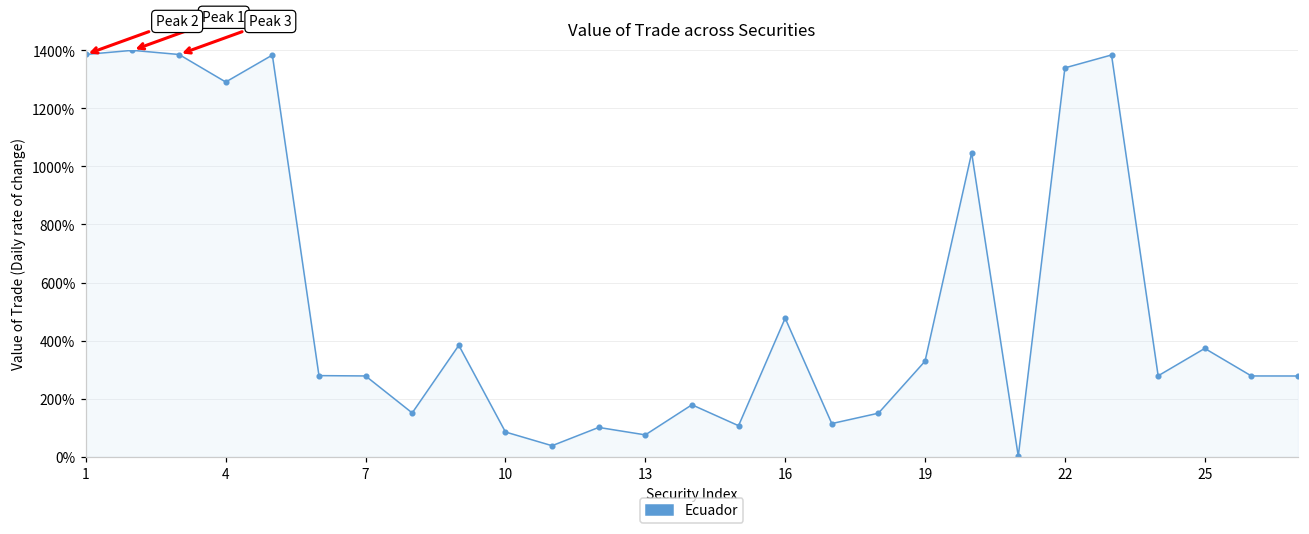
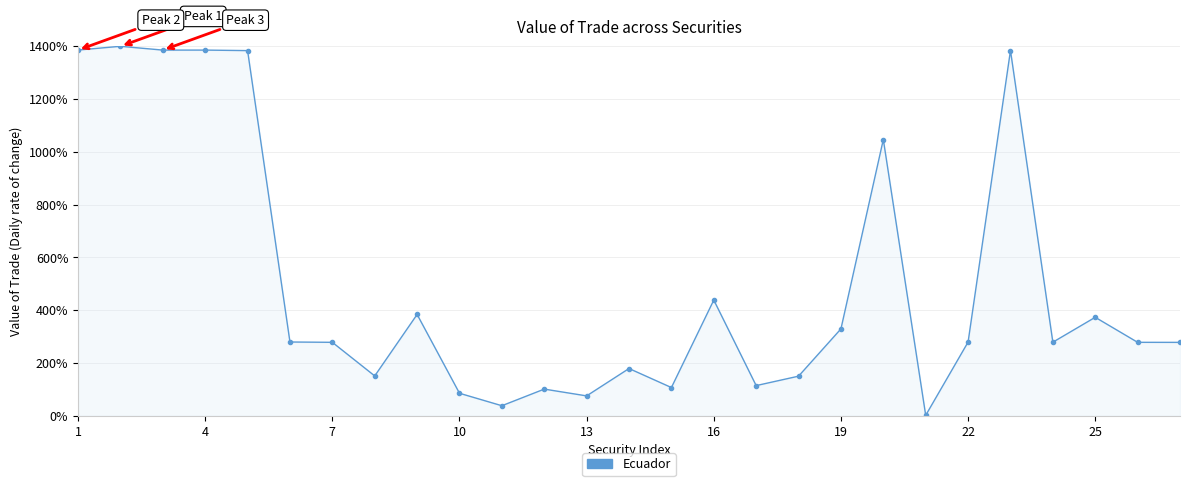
  {
    "1": "1390%",
-   "4": "1290%",
+   "4": "1390%",
    "7": "280%",
    "10": "90%",
    "13": "80%",
-   "16": "480%",
+   "16": "440%",
    "19": "330%",
-   "22": "1340%",
+   "22": "280%",
    "25": "370%"
  }
